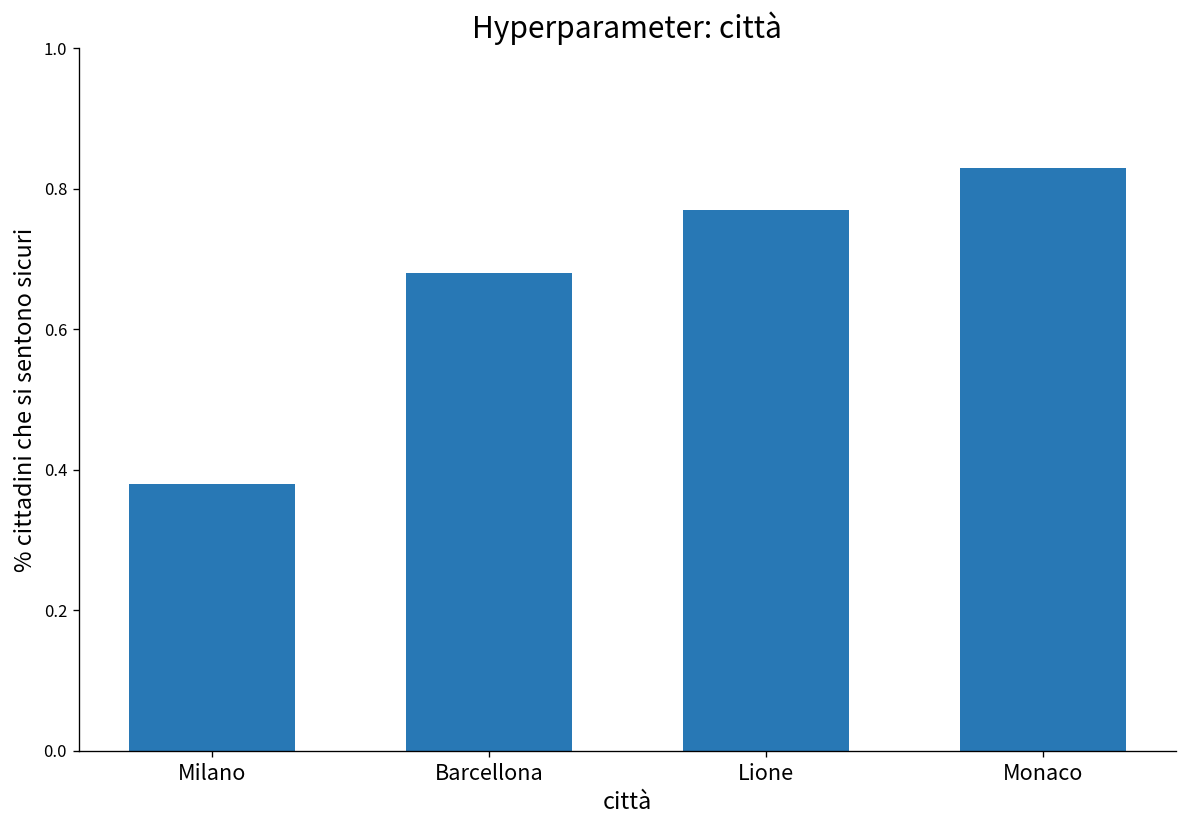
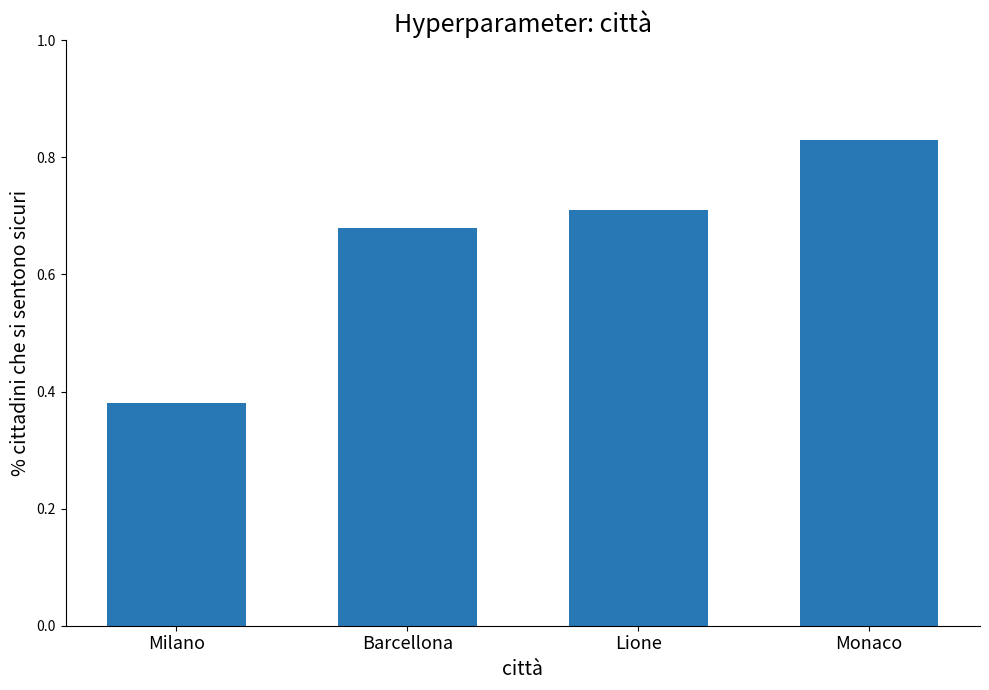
  {
    "Milano": 0.38,
    "Barcellona": 0.68,
-   "Lione": 0.77,
+   "Lione": 0.71,
    "Monaco": 0.83
  }
